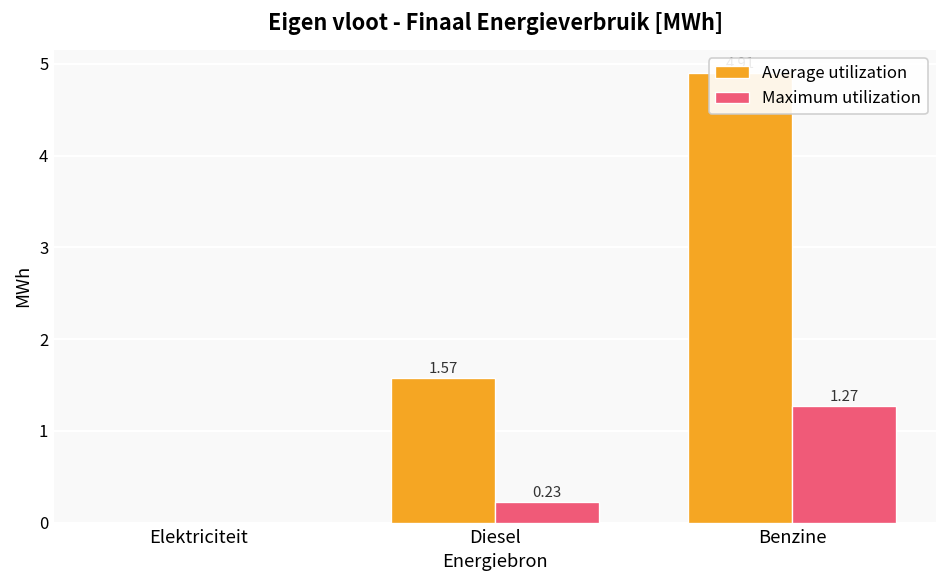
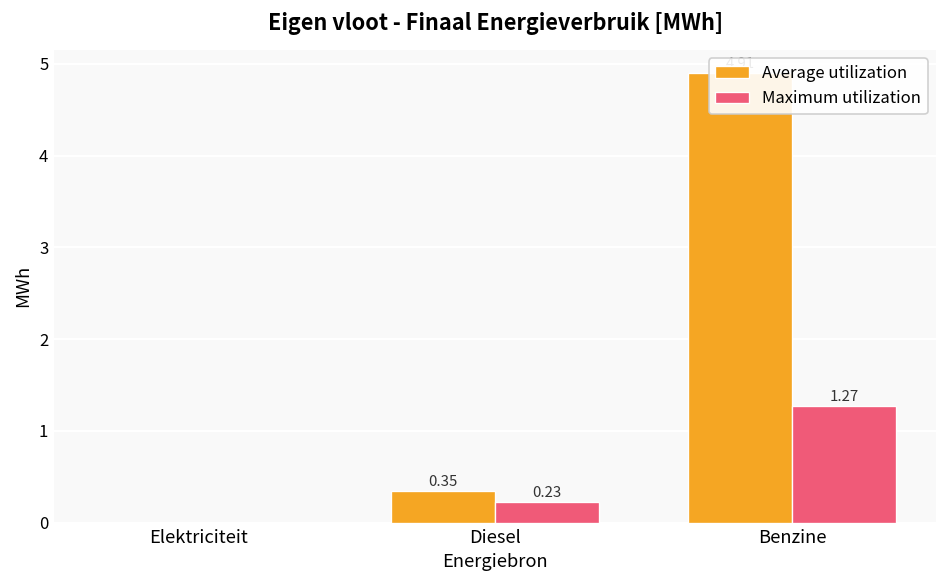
  {
    "Average utilization": {
-     "Diesel": 1.57
+     "Diesel": 0.35
    },
    "Maximum utilization": {
      "Diesel": 0.23,
      "Benzine": 1.27
    }
  }
